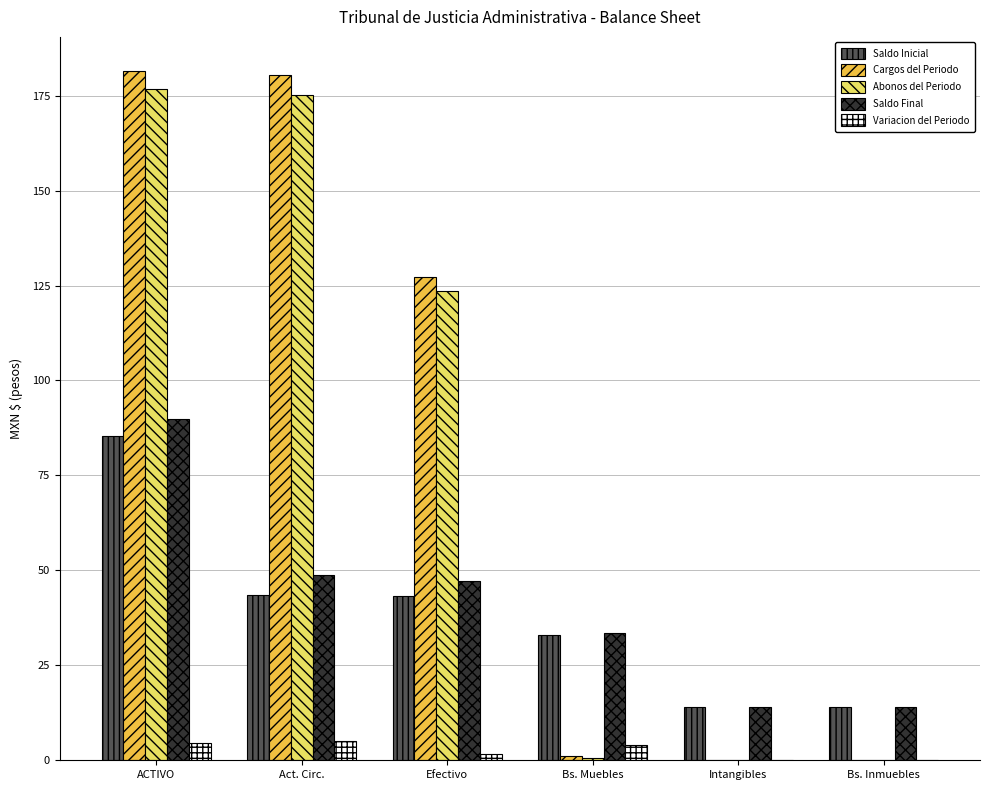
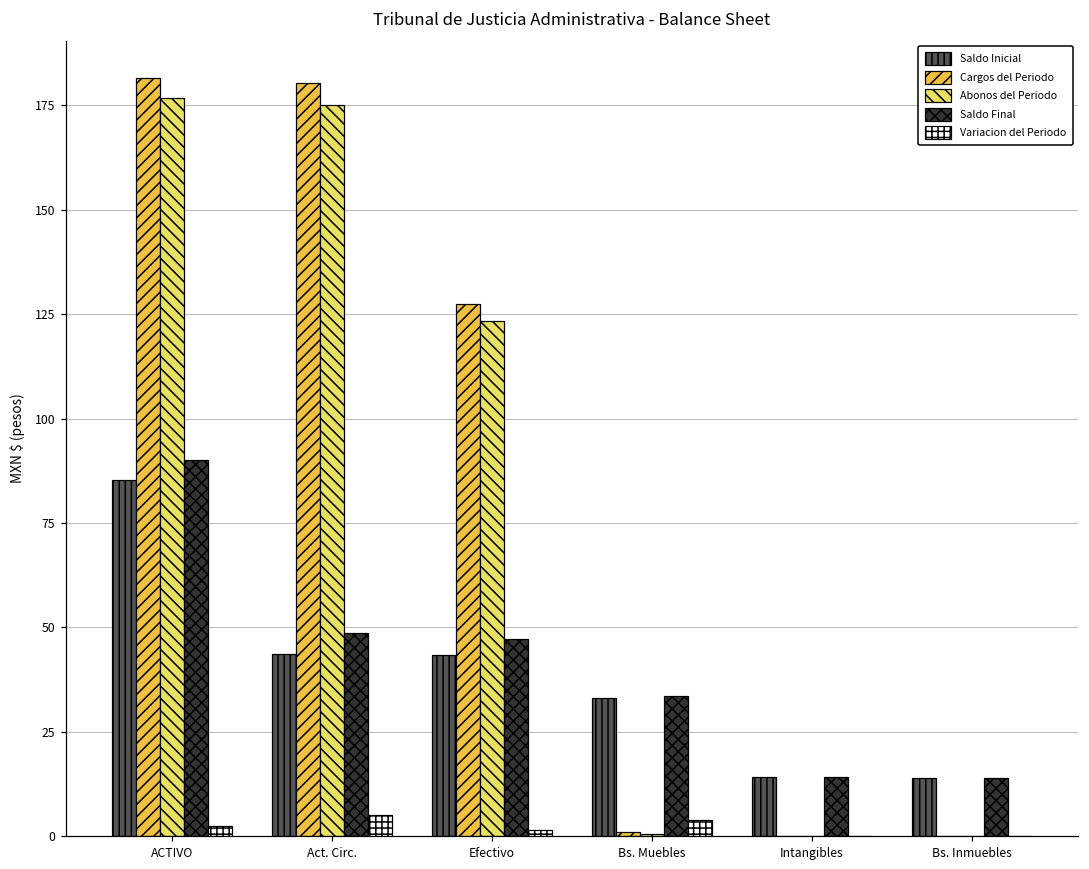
  {
    "Variacion del Periodo": {
-     "ACTIVO": 5,
+     "ACTIVO": 2,
      "Act. Circ.": 5,
      "Efectivo": 2,
      "Bs. Muebles": 4,
      "Intangibles": 0,
      "Bs. Inmuebles": 0
    }
  }
